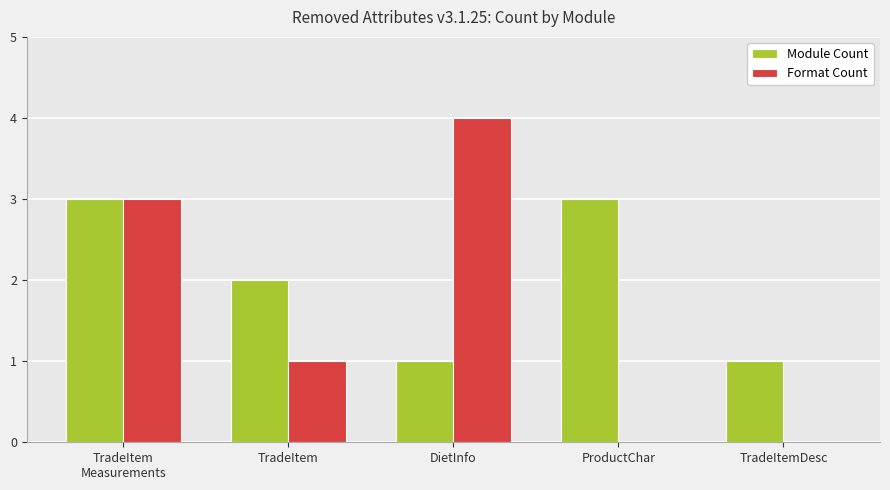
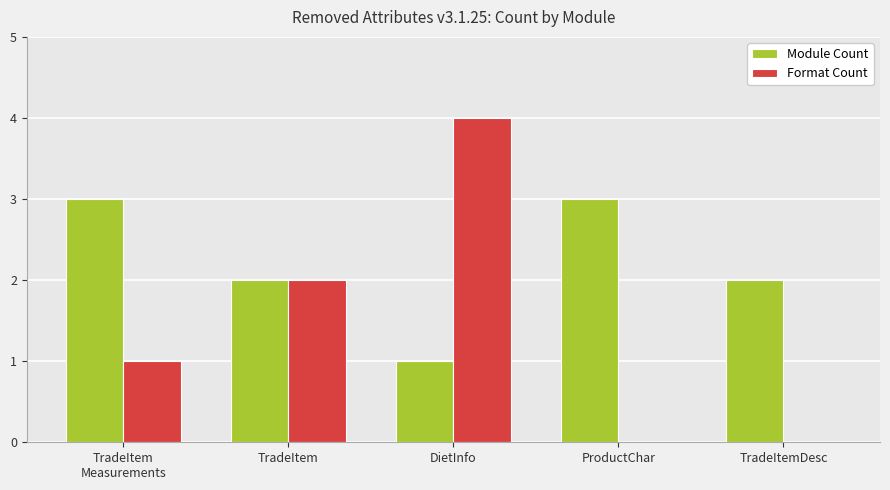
  {
    "Module Count": {
      "TradeItem Measurements": 3,
      "TradeItem": 2,
      "DietInfo": 1,
      "ProductChar": 3,
-     "TradeItemDesc": 1
+     "TradeItemDesc": 2
    },
    "Format Count": {
-     "TradeItem Measurements": 3,
-     "TradeItem": 1,
+     "TradeItem Measurements": 1,
+     "TradeItem": 2,
      "DietInfo": 4,
      "ProductChar": 0,
      "TradeItemDesc": 0
    }
  }
